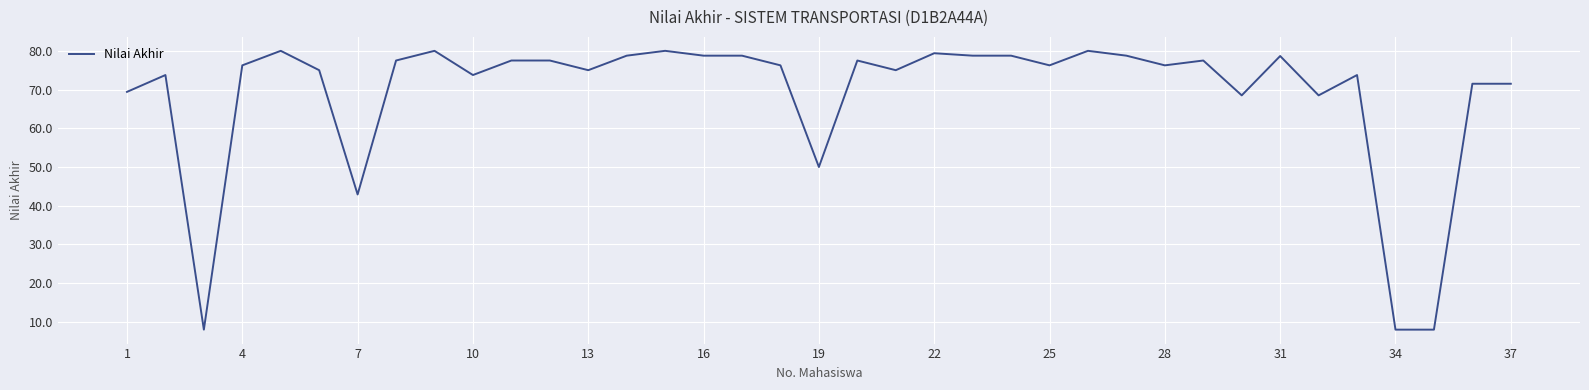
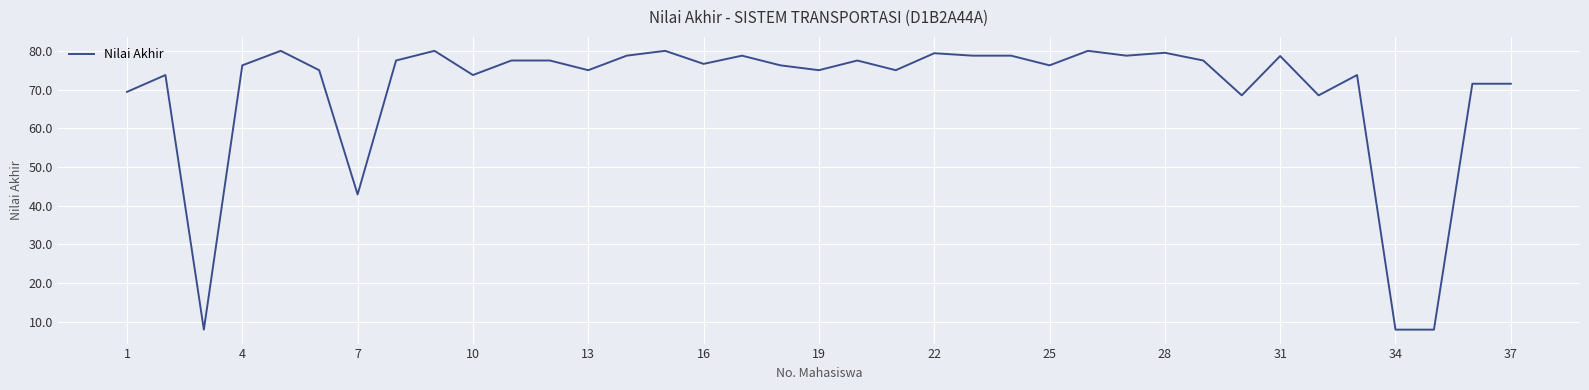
  {
    "1": 69,
    "4": 76,
    "7": 43,
    "10": 74,
    "13": 75,
-   "16": 79,
-   "19": 50,
+   "16": 77,
+   "19": 75,
    "22": 79,
    "25": 76,
-   "28": 76,
+   "28": 80,
    "31": 79,
    "34": 8,
    "37": 72
  }
